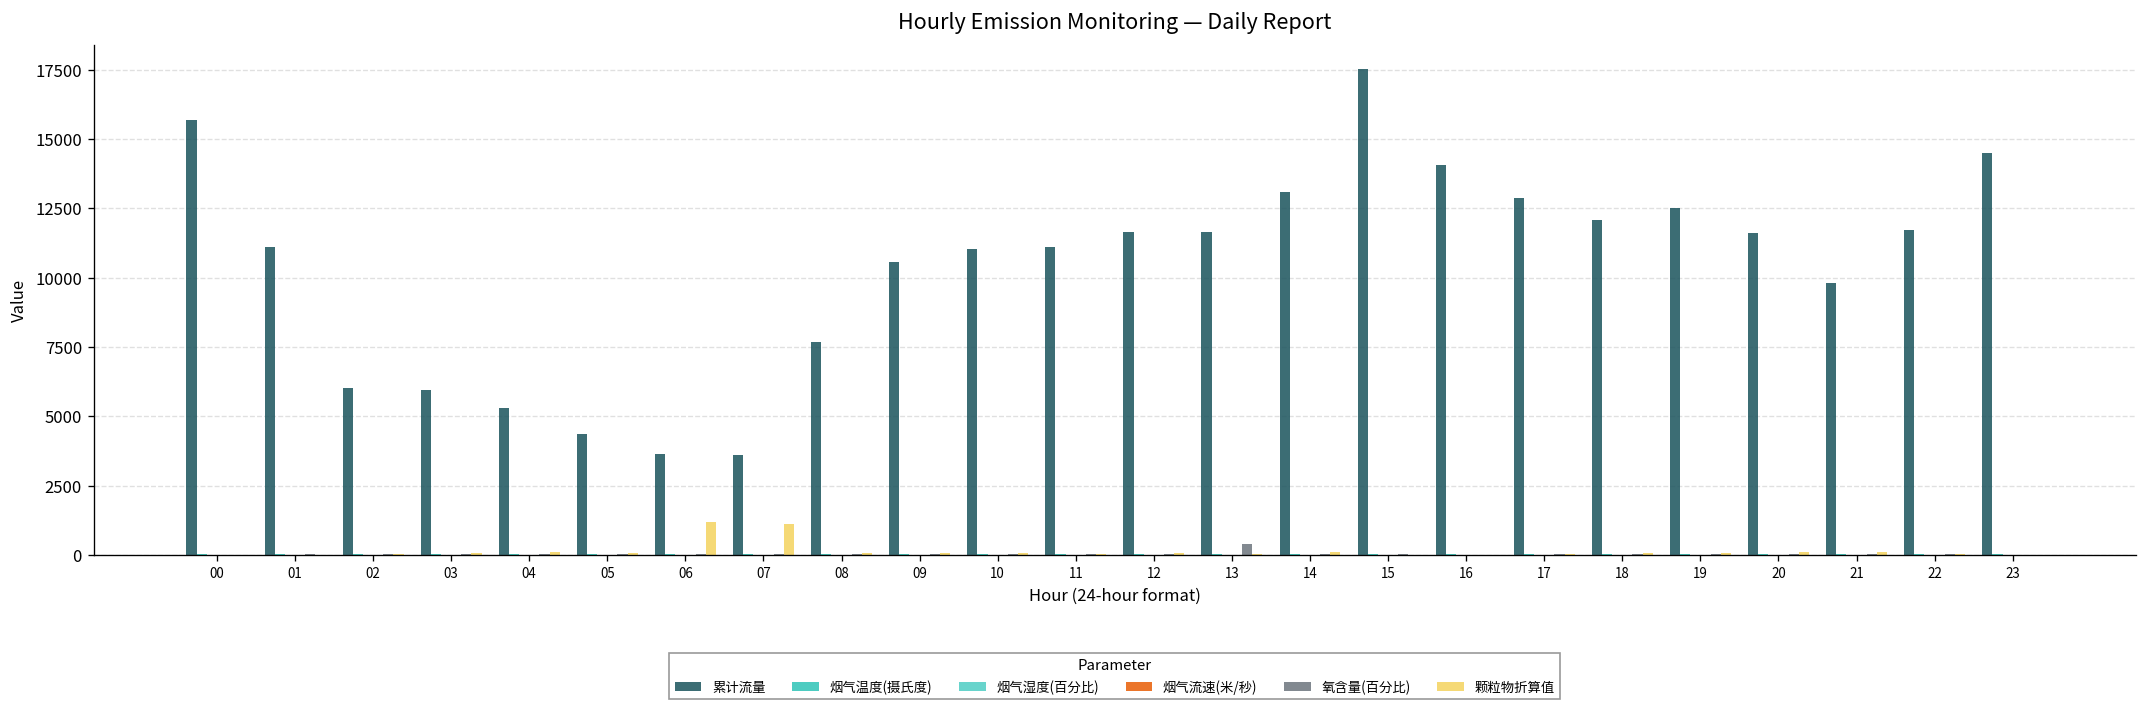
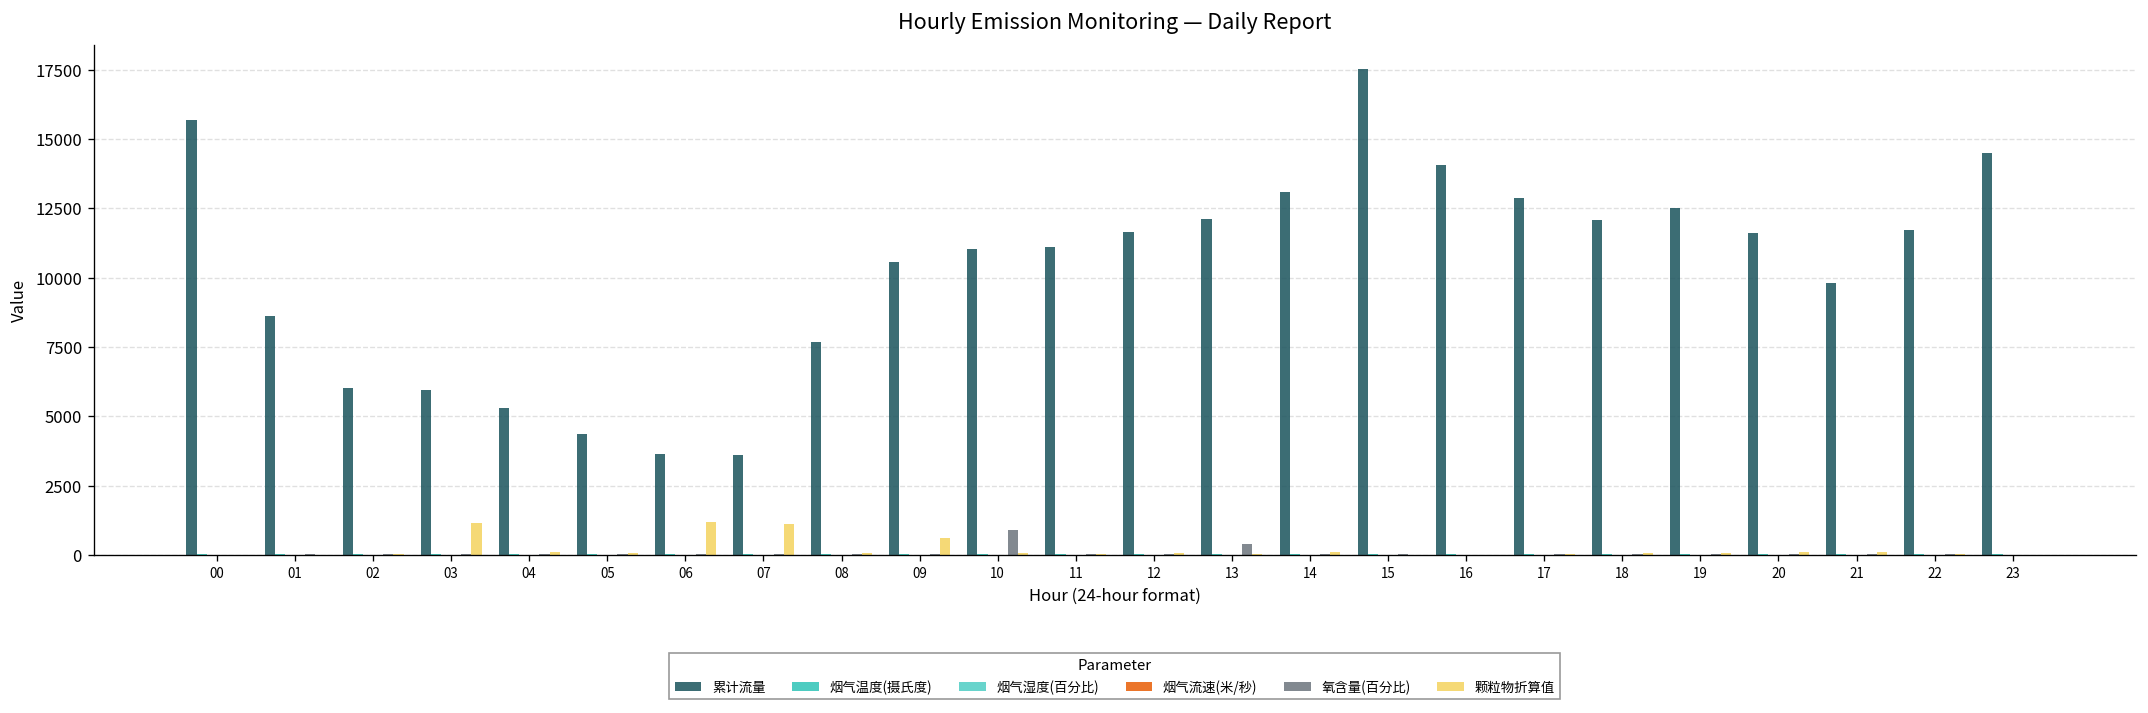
  {
    "累计流量": {
      "00": 15700,
-     "01": 11100,
+     "01": 8600,
      "02": 6000,
      "03": 5900,
      "04": 5300,
      "05": 4400,
      "06": 3600,
      "07": 3600,
      "08": 7700,
      "09": 10600,
      "10": 11000,
      "11": 11100,
      "12": 11600,
-     "13": 11600,
+     "13": 12100,
      "14": 13100,
      "15": 17500,
      "16": 14000,
      "17": 12900,
      "18": 12100,
      "19": 12500,
      "20": 11600,
      "21": 9800,
      "22": 11700,
      "23": 14500
    },
    "氧含量(百分比)": {
-     "10": 0,
+     "10": 900,
      "13": 400
    },
    "颗粒物折算值": {
-     "03": 100,
+     "03": 1200,
      "06": 1200,
      "07": 1100,
-     "09": 100
+     "09": 600
    }
  }
